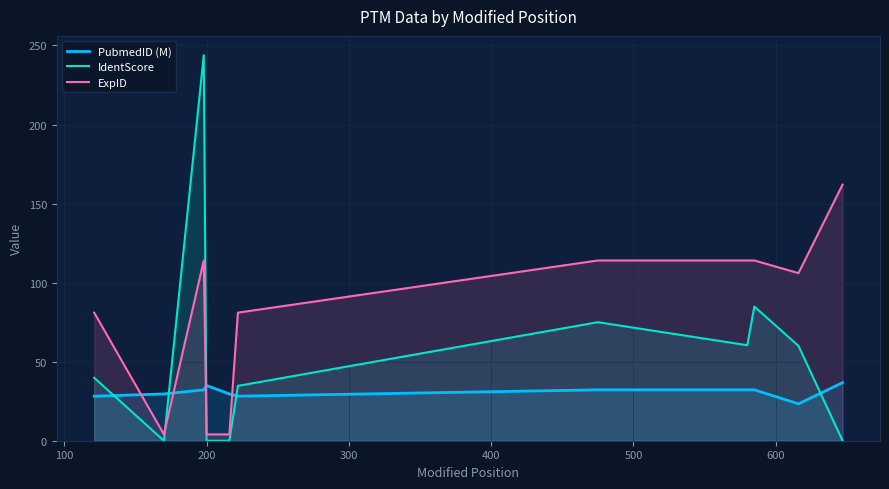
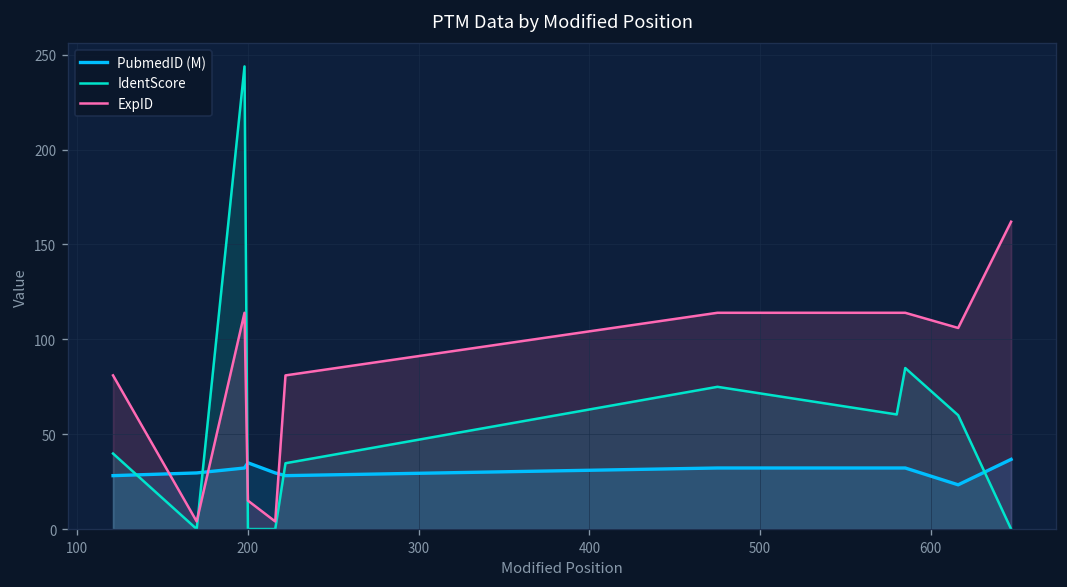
  {
    "PubmedID (M)": {
      "200": 35
    },
    "IdentScore": {
      "200": 0
    },
    "ExpID": {
-     "200": 4
+     "200": 15
    }
  }
